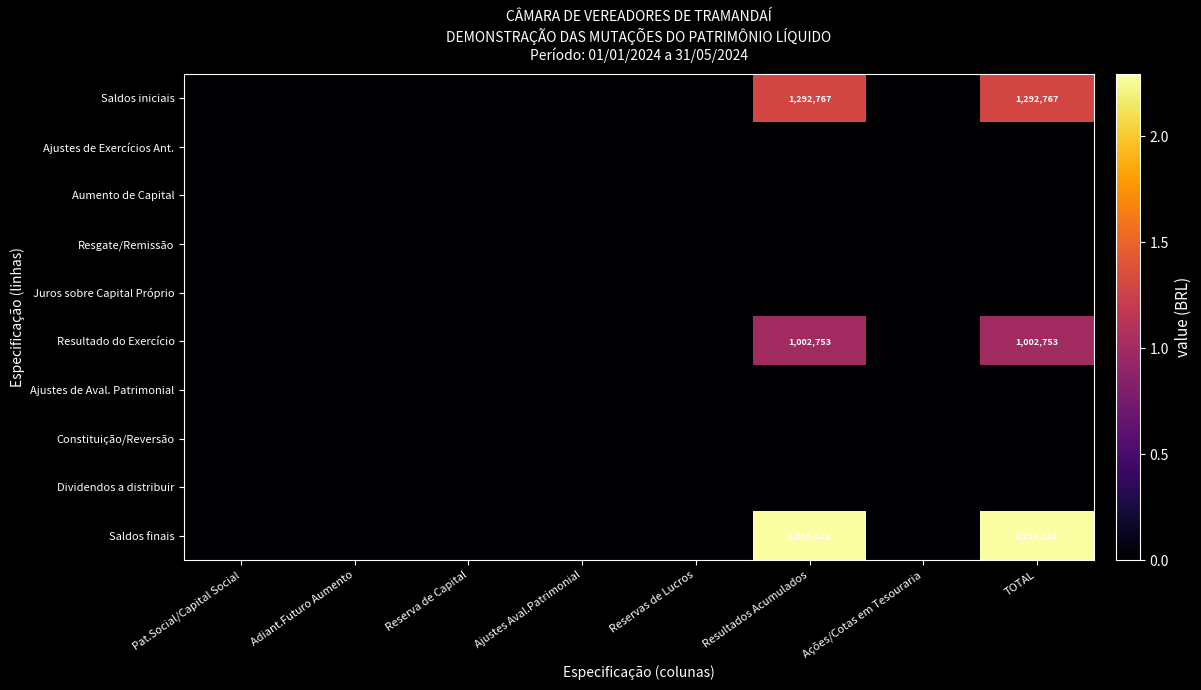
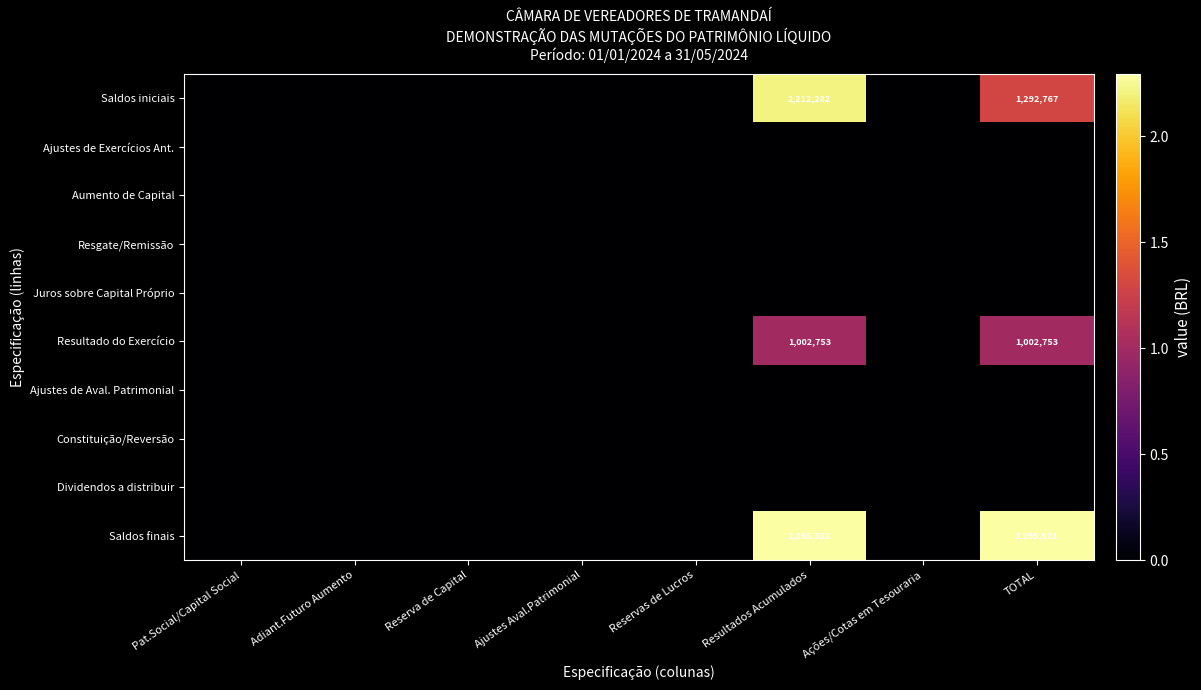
  {
    "Saldos iniciais": {
-     "Resultados Acumulados": "1,292,767",
+     "Resultados Acumulados": "2,212,282",
      "TOTAL": "1,292,767"
    },
    "Resultado do Exercício": {
      "Resultados Acumulados": "1,002,753",
      "TOTAL": "1,002,753"
    },
    "Saldos finais": {
      "Resultados Acumulados": "2,295,521",
      "TOTAL": "2,295,521"
    }
  }
